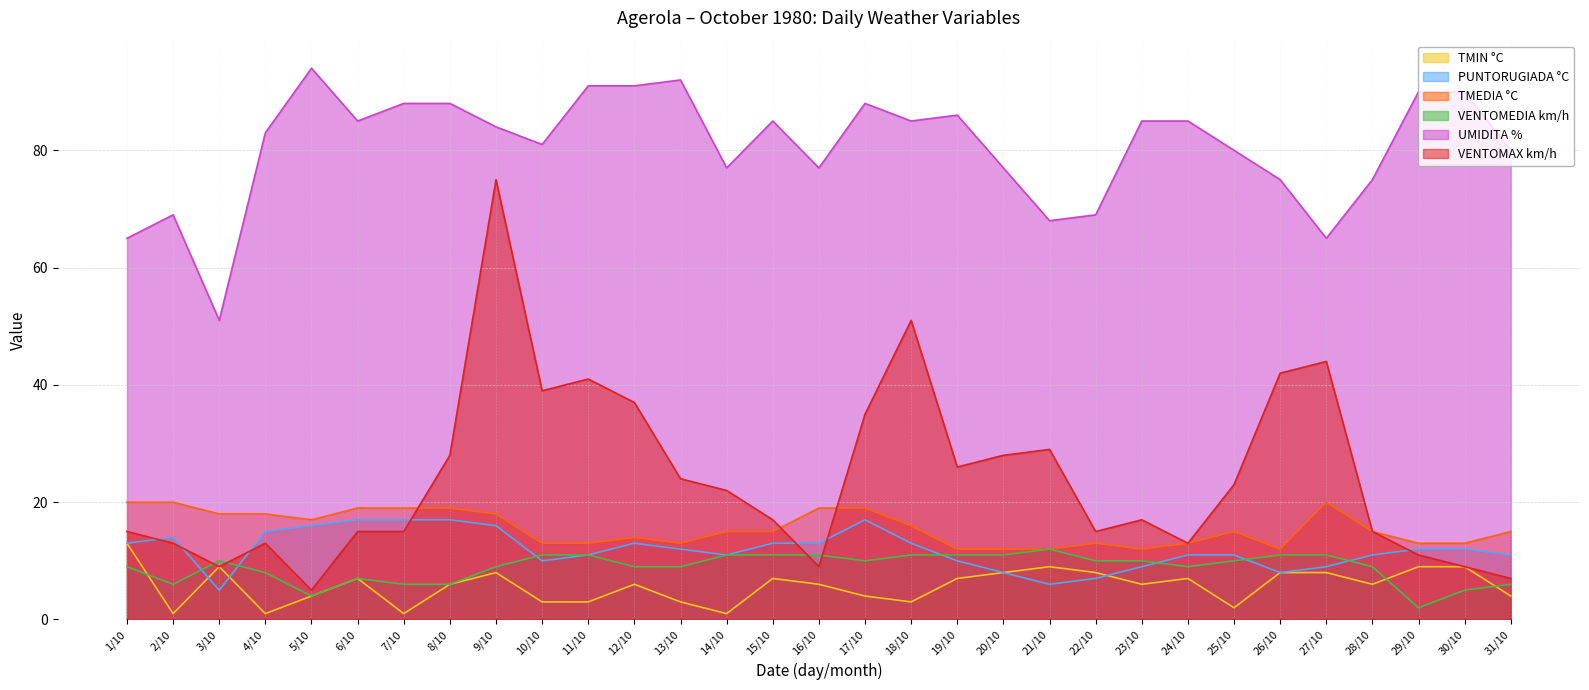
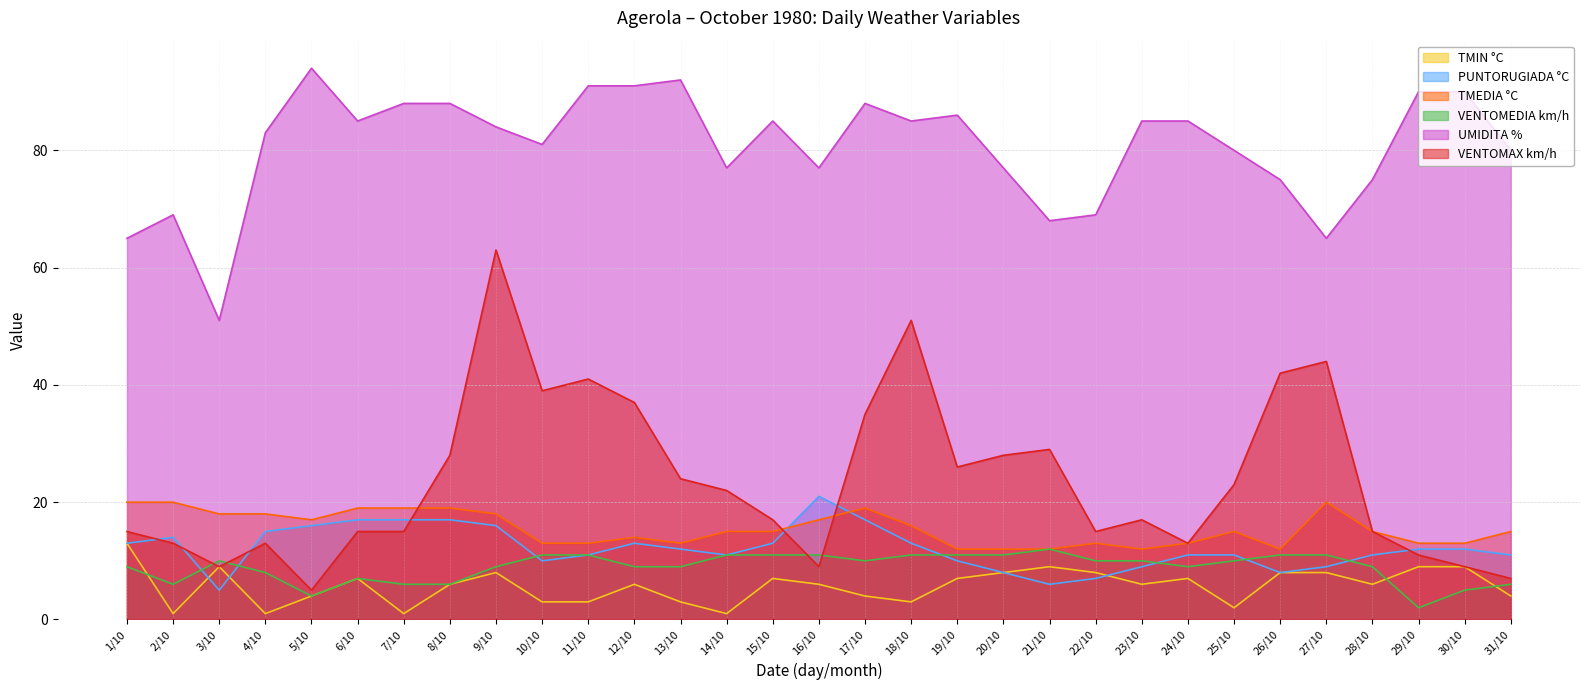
  {
    "TMIN °C": {
      "2/10": 1,
      "4/10": 1,
      "7/10": 1,
      "9/10": 8,
      "10/10": 3,
      "11/10": 3,
      "12/10": 6,
      "13/10": 3,
      "14/10": 1,
      "15/10": 7,
      "16/10": 6,
      "17/10": 4,
      "18/10": 3,
      "19/10": 7,
      "21/10": 9,
      "22/10": 8,
      "23/10": 6,
      "24/10": 7,
      "25/10": 2,
      "27/10": 8,
      "28/10": 6,
      "29/10": 9,
      "31/10": 4
    },
    "PUNTORUGIADA °C": {
      "2/10": 14,
      "3/10": 5,
      "4/10": 15,
      "5/10": 16,
      "6/10": 17,
      "7/10": 17,
      "8/10": 17,
      "9/10": 16,
      "10/10": 10,
      "12/10": 13,
      "13/10": 12,
      "15/10": 13,
-     "16/10": 13,
+     "16/10": 21,
      "17/10": 17,
      "18/10": 13,
      "19/10": 10,
      "21/10": 6,
      "22/10": 7,
      "23/10": 9,
      "24/10": 11,
      "25/10": 11,
      "27/10": 9,
      "28/10": 11,
      "29/10": 12,
      "30/10": 12,
      "31/10": 11
    },
    "TMEDIA °C": {
      "1/10": 20,
      "2/10": 20,
      "3/10": 18,
      "4/10": 18,
      "5/10": 17,
      "6/10": 19,
      "7/10": 19,
      "8/10": 19,
      "9/10": 18,
      "10/10": 13,
      "11/10": 13,
      "12/10": 14,
      "13/10": 13,
      "14/10": 15,
      "15/10": 15,
-     "16/10": 19,
+     "16/10": 17,
      "17/10": 19,
      "18/10": 16,
      "19/10": 12,
      "20/10": 12,
      "22/10": 13,
      "23/10": 12,
      "25/10": 15,
      "26/10": 12,
      "27/10": 20,
      "29/10": 13,
      "30/10": 13,
      "31/10": 15
    },
    "VENTOMEDIA km/h": {
      "1/10": 9,
      "2/10": 6,
      "3/10": 10,
      "4/10": 8,
      "7/10": 6,
      "9/10": 9,
      "10/10": 11,
      "12/10": 9,
      "13/10": 9,
      "15/10": 11,
      "16/10": 11,
      "17/10": 10,
      "18/10": 11,
      "19/10": 11,
      "20/10": 11,
      "22/10": 10,
      "23/10": 10,
      "24/10": 9,
      "25/10": 10,
      "26/10": 11,
      "27/10": 11,
      "28/10": 9,
      "29/10": 2,
      "30/10": 5,
      "31/10": 6
    },
    "UMIDITA %": {
      "1/10": 65,
      "2/10": 69,
      "3/10": 51,
      "4/10": 83,
      "5/10": 94,
      "6/10": 85,
      "7/10": 88,
      "8/10": 88,
      "9/10": 84,
      "10/10": 81,
      "11/10": 91,
      "12/10": 91,
      "13/10": 92,
      "14/10": 77,
      "15/10": 85,
      "16/10": 77,
      "17/10": 88,
      "18/10": 85,
      "19/10": 86,
      "20/10": 77,
      "21/10": 68,
      "22/10": 69,
      "23/10": 85,
      "24/10": 85,
      "25/10": 80,
      "26/10": 75,
      "27/10": 65,
      "28/10": 75
    },
    "VENTOMAX km/h": {
      "1/10": 15,
      "2/10": 13,
      "4/10": 13,
      "5/10": 5,
      "6/10": 15,
      "7/10": 15,
      "8/10": 28,
-     "9/10": 75,
+     "9/10": 63,
      "10/10": 39,
      "11/10": 41,
      "12/10": 37,
      "13/10": 24,
      "14/10": 22,
      "15/10": 17,
      "16/10": 9,
      "17/10": 35,
      "18/10": 51,
      "19/10": 26,
      "20/10": 28,
      "21/10": 29,
      "22/10": 15,
      "23/10": 17,
      "25/10": 23,
      "26/10": 42,
      "27/10": 44,
      "29/10": 11,
      "31/10": 7
    }
  }
